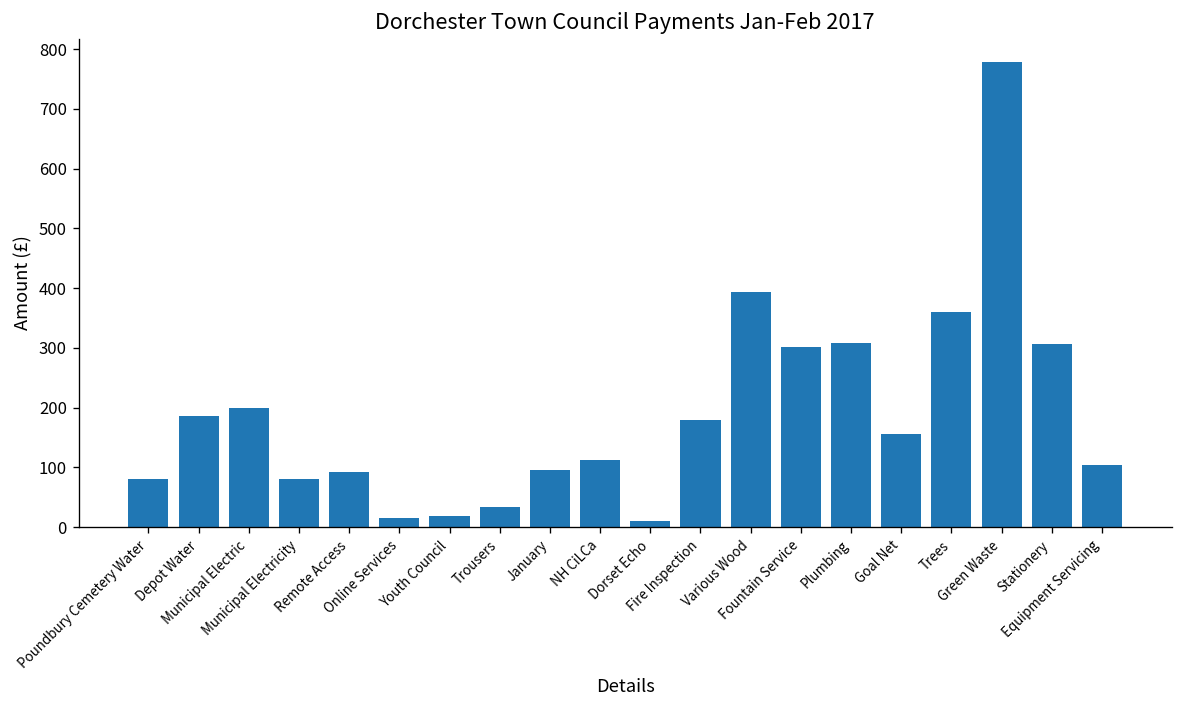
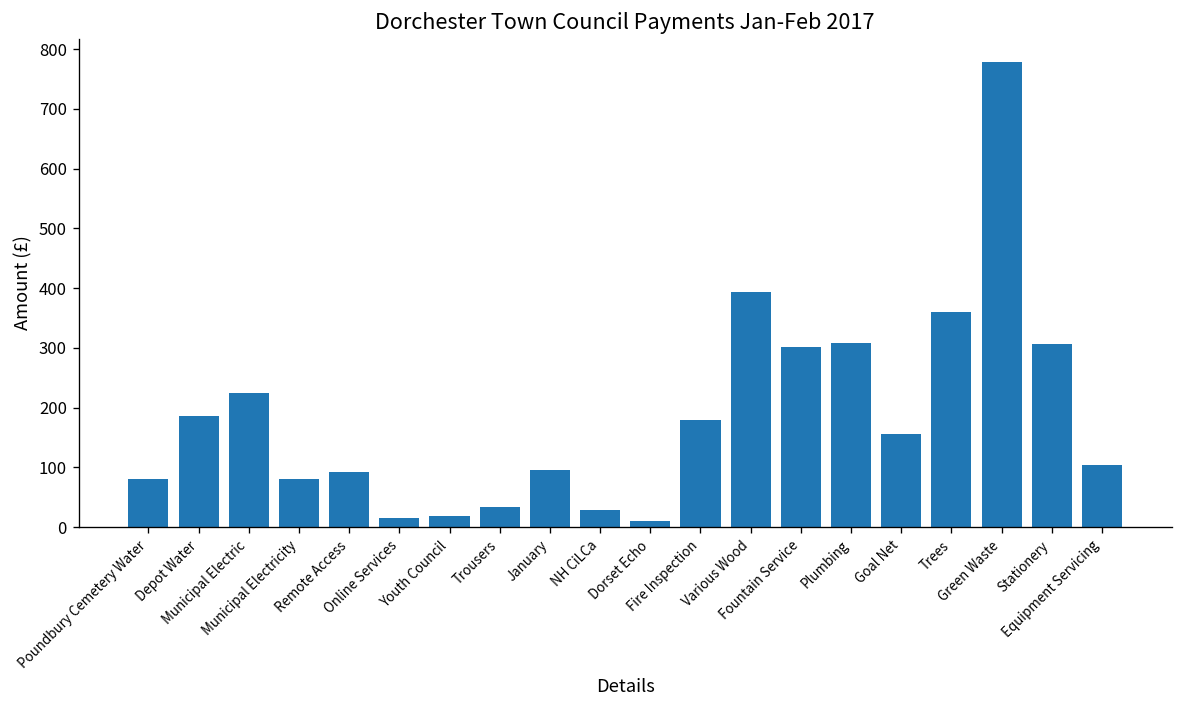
  {
    "Poundbury Cemetery Water": 80,
    "Depot Water": 190,
-   "Municipal Electric": 200,
+   "Municipal Electric": 230,
    "Municipal Electricity": 80,
    "Remote Access": 90,
    "Online Services": 10,
    "Youth Council": 20,
    "Trousers": 30,
    "January": 90,
-   "NH CiLCa": 110,
+   "NH CiLCa": 30,
    "Dorset Echo": 10,
    "Fire Inspection": 180,
    "Various Wood": 390,
    "Fountain Service": 300,
    "Plumbing": 310,
    "Goal Net": 160,
    "Trees": 360,
    "Green Waste": 780,
    "Stationery": 310,
    "Equipment Servicing": 100
  }
